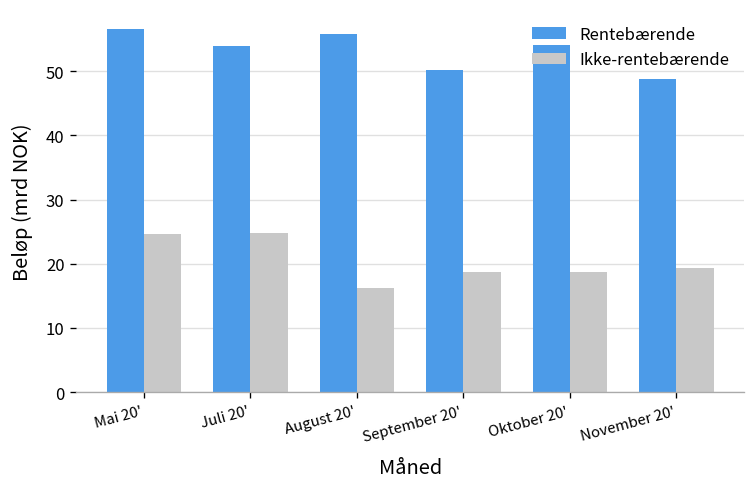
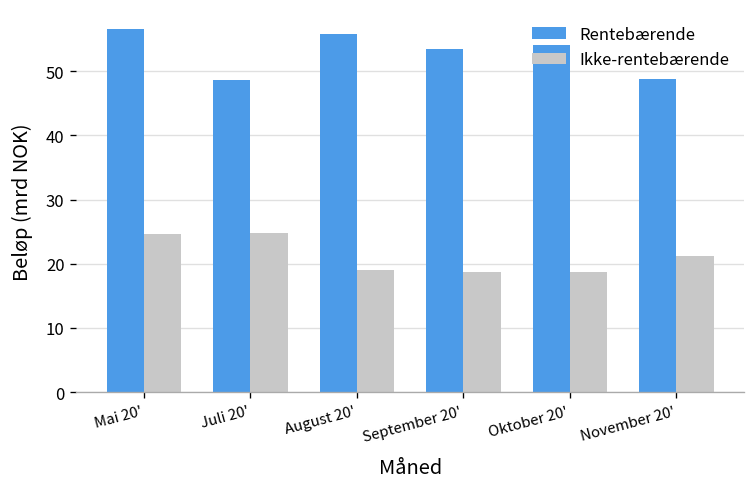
  {
    "Rentebærende": {
      "Mai 20'": 57,
-     "Juli 20'": 54,
+     "Juli 20'": 49,
      "August 20'": 56,
-     "September 20'": 50,
+     "September 20'": 53,
      "Oktober 20'": 54,
      "November 20'": 49
    },
    "Ikke-rentebærende": {
      "Mai 20'": 25,
      "Juli 20'": 25,
-     "August 20'": 16,
+     "August 20'": 19,
      "September 20'": 19,
      "Oktober 20'": 19,
-     "November 20'": 19
+     "November 20'": 21
    }
  }
